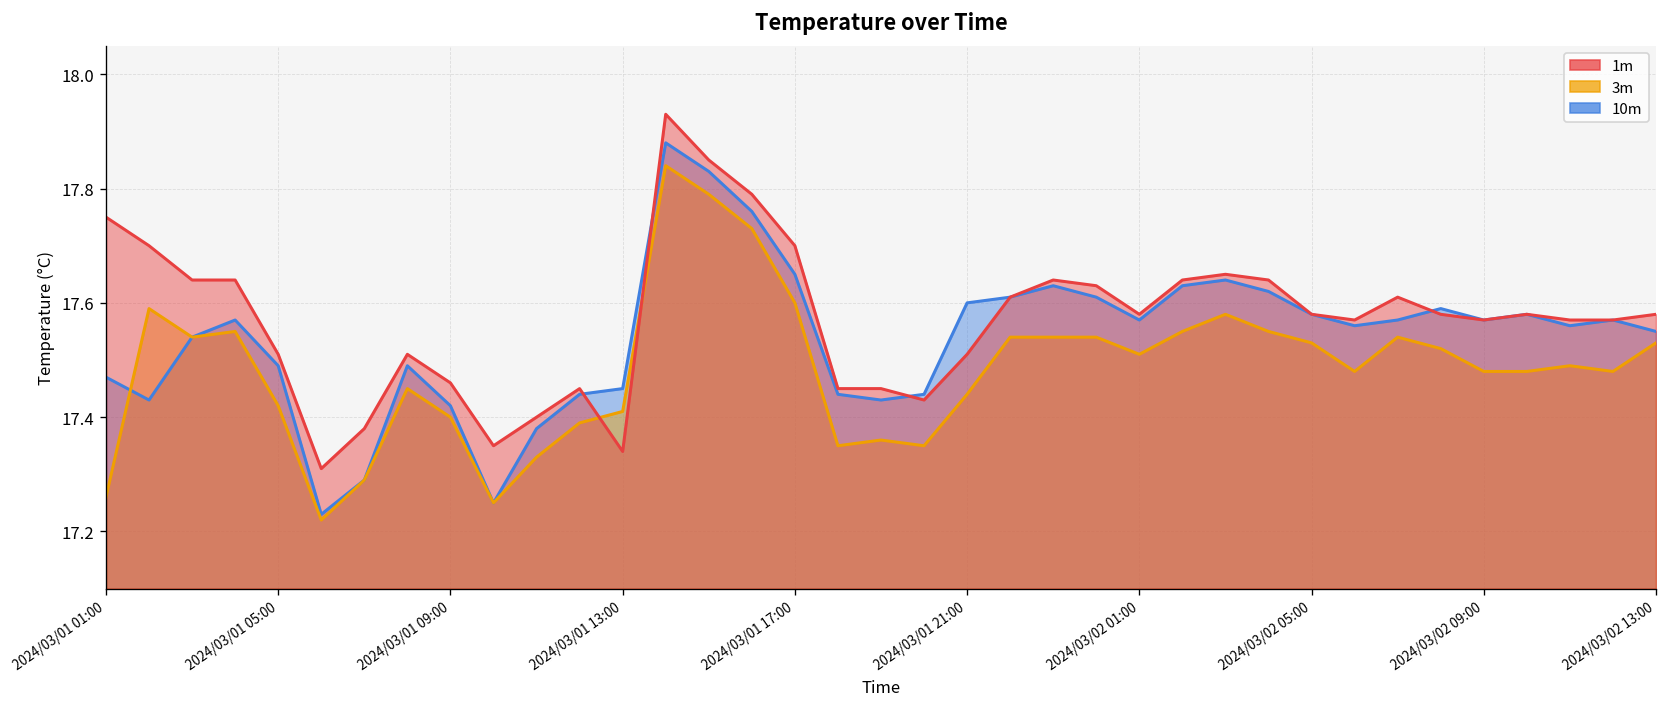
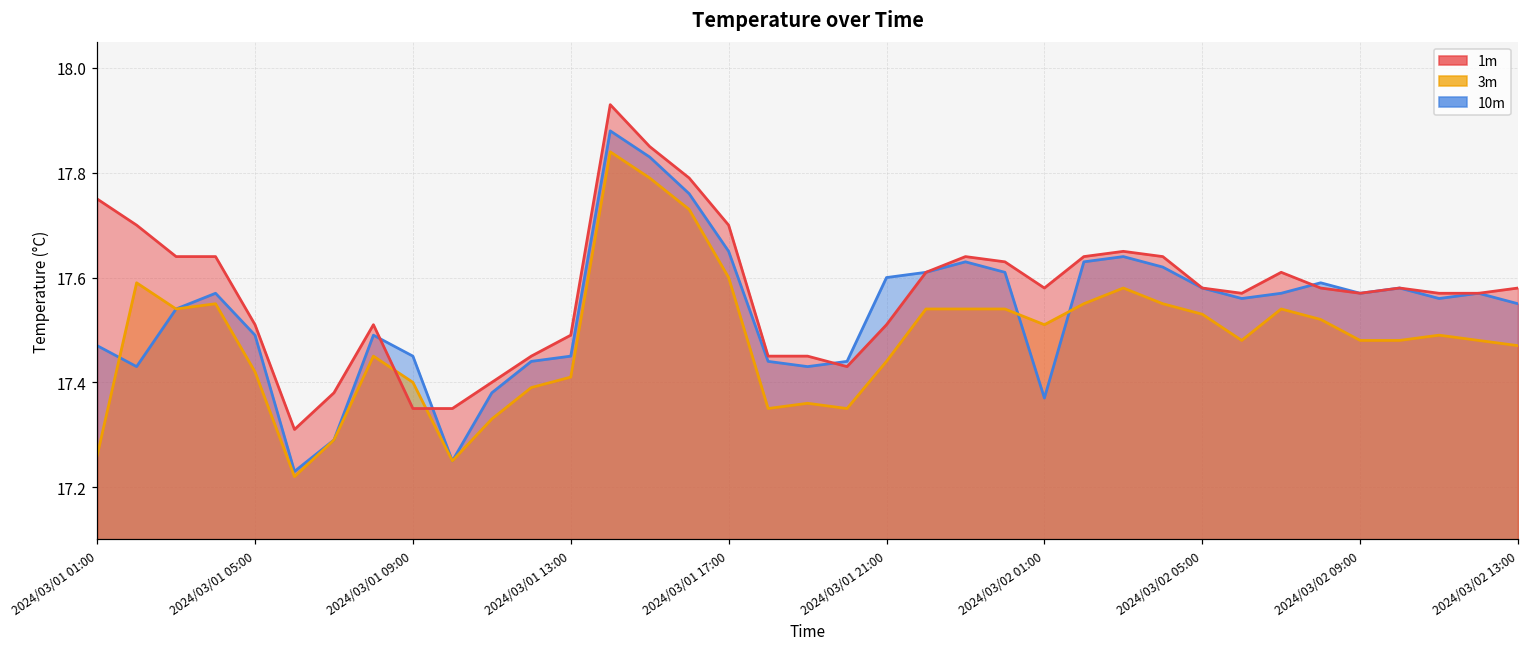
  {
    "10m": {
      "2024/03/01 01:00": 17.47,
      "2024/03/01 05:00": 17.49,
-     "2024/03/01 09:00": 17.42,
+     "2024/03/01 09:00": 17.45,
      "2024/03/01 13:00": 17.45,
      "2024/03/01 17:00": 17.65,
      "2024/03/01 21:00": 17.60,
-     "2024/03/02 01:00": 17.57,
+     "2024/03/02 01:00": 17.37,
      "2024/03/02 13:00": 17.55
    },
    "3m": {
      "2024/03/01 01:00": 17.26,
      "2024/03/01 05:00": 17.42,
      "2024/03/01 09:00": 17.40,
      "2024/03/01 13:00": 17.41,
      "2024/03/01 17:00": 17.60,
      "2024/03/01 21:00": 17.44,
      "2024/03/02 01:00": 17.51,
      "2024/03/02 05:00": 17.53,
      "2024/03/02 09:00": 17.48,
-     "2024/03/02 13:00": 17.53
+     "2024/03/02 13:00": 17.47
    },
    "1m": {
      "2024/03/01 01:00": 17.75,
      "2024/03/01 05:00": 17.51,
-     "2024/03/01 09:00": 17.46,
-     "2024/03/01 13:00": 17.34,
+     "2024/03/01 09:00": 17.35,
+     "2024/03/01 13:00": 17.49,
      "2024/03/01 17:00": 17.70,
      "2024/03/01 21:00": 17.51,
      "2024/03/02 01:00": 17.58,
      "2024/03/02 13:00": 17.58
    }
  }
